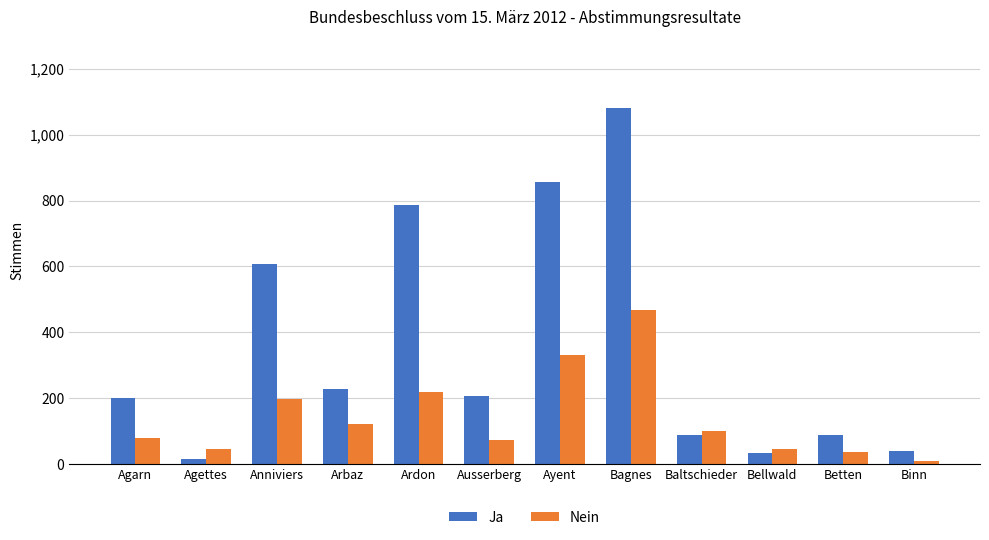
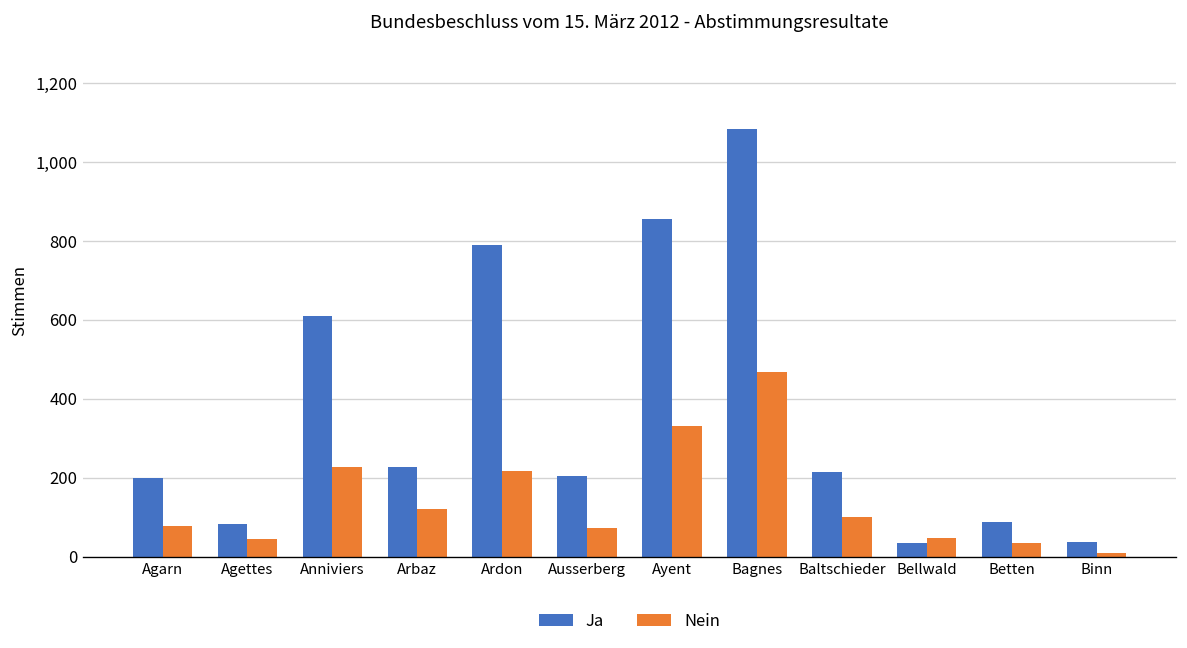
  {
    "Ja": {
      "Agarn": "200",
-     "Agettes": "10",
+     "Agettes": "80",
      "Anniviers": "610",
      "Arbaz": "230",
      "Ardon": "790",
      "Ausserberg": "210",
      "Ayent": "860",
      "Bagnes": "1,080",
-     "Baltschieder": "90",
+     "Baltschieder": "210",
      "Bellwald": "30",
      "Betten": "90",
      "Binn": "40"
    },
    "Nein": {
      "Agarn": "80",
      "Agettes": "40",
-     "Anniviers": "200",
+     "Anniviers": "230",
      "Arbaz": "120",
      "Ardon": "220",
      "Ausserberg": "70",
      "Ayent": "330",
      "Bagnes": "470",
      "Baltschieder": "100",
      "Bellwald": "50",
      "Betten": "40",
      "Binn": "10"
    }
  }
